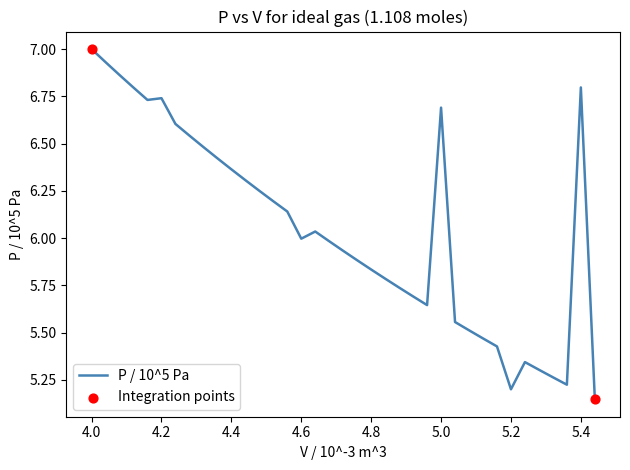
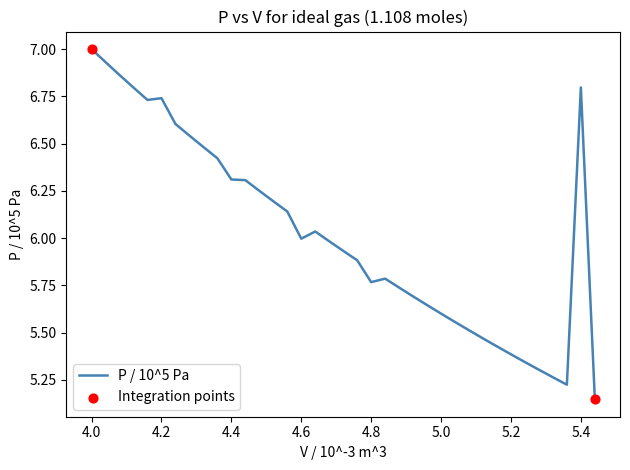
  {
    "P / 10^5 Pa": {
      "4.2": 6.74,
-     "4.4": 6.36,
+     "4.4": 6.31,
      "4.6": 6.00,
-     "4.8": 5.83,
-     "5.0": 6.69,
-     "5.2": 5.20,
+     "4.8": 5.77,
+     "5.0": 5.60,
+     "5.2": 5.38,
      "5.4": 6.80
    }
  }
